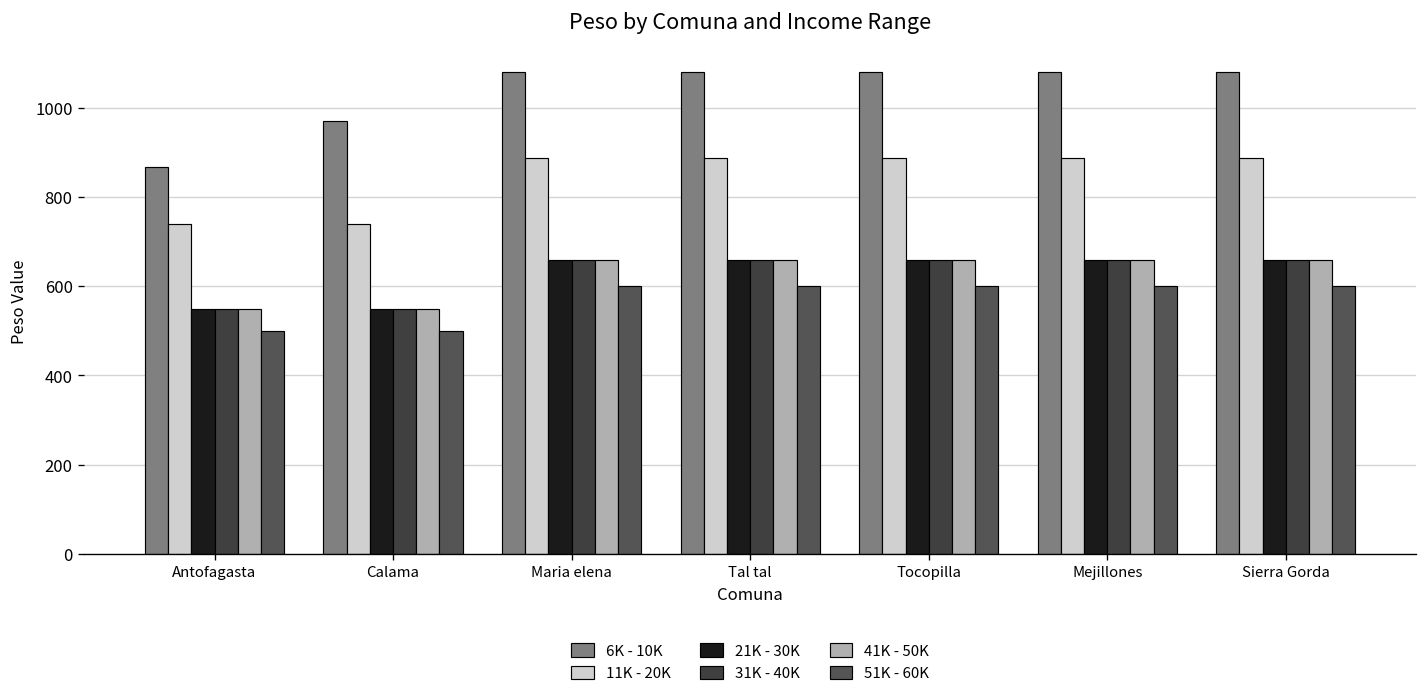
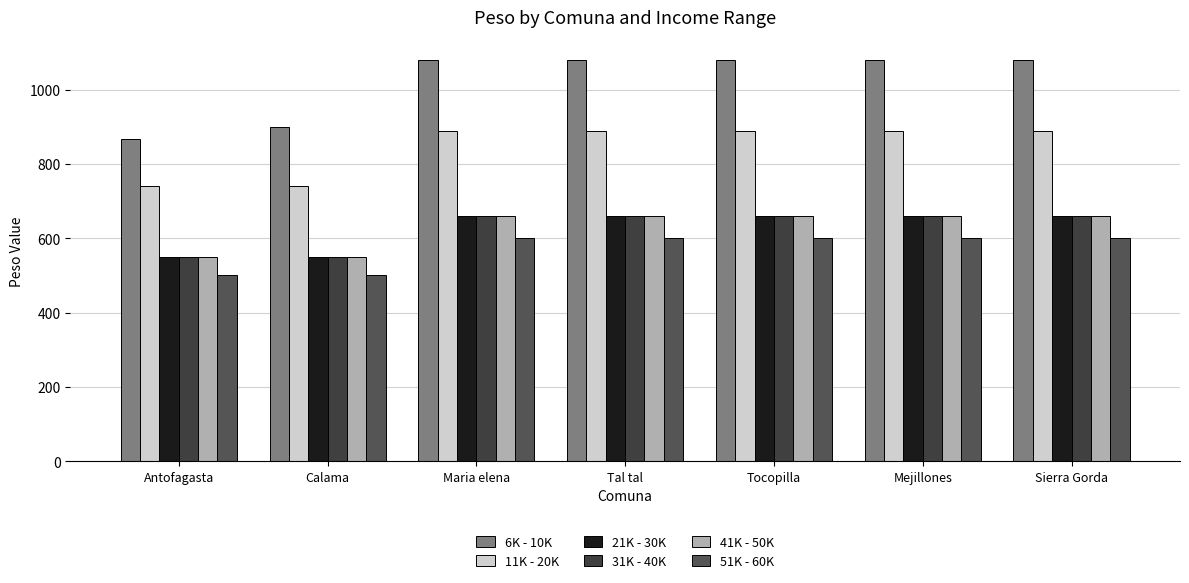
  {
    "6K - 10K": {
      "Antofagasta": 870,
-     "Calama": 970,
+     "Calama": 900,
      "Maria elena": 1080,
      "Tal tal": 1080,
      "Tocopilla": 1080,
      "Mejillones": 1080,
      "Sierra Gorda": 1080
    },
    "21K - 30K": {
      "Antofagasta": 550,
      "Calama": 550,
      "Maria elena": 660,
      "Tal tal": 660,
      "Tocopilla": 660,
      "Mejillones": 660,
      "Sierra Gorda": 660
    }
  }
